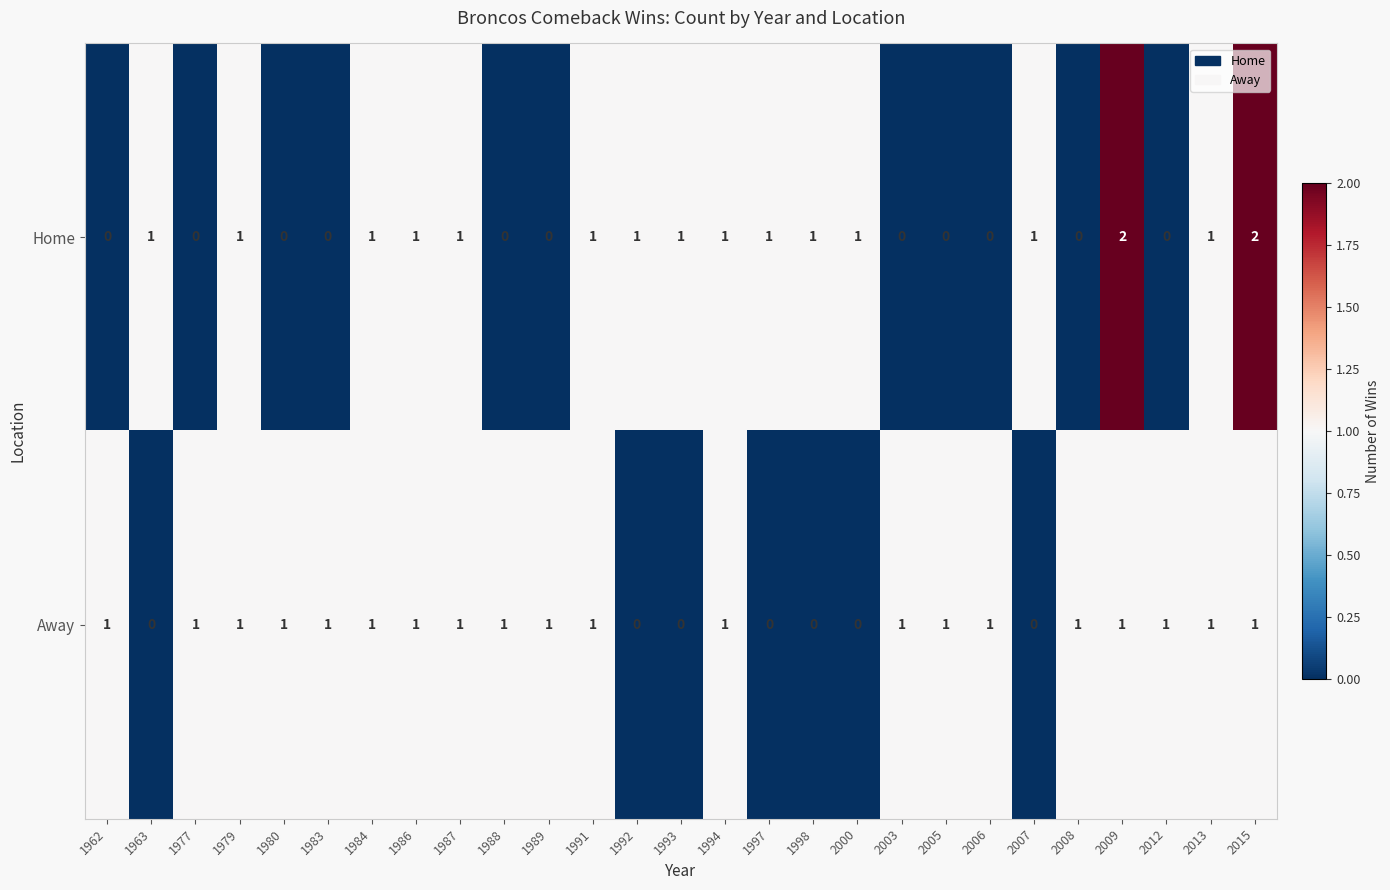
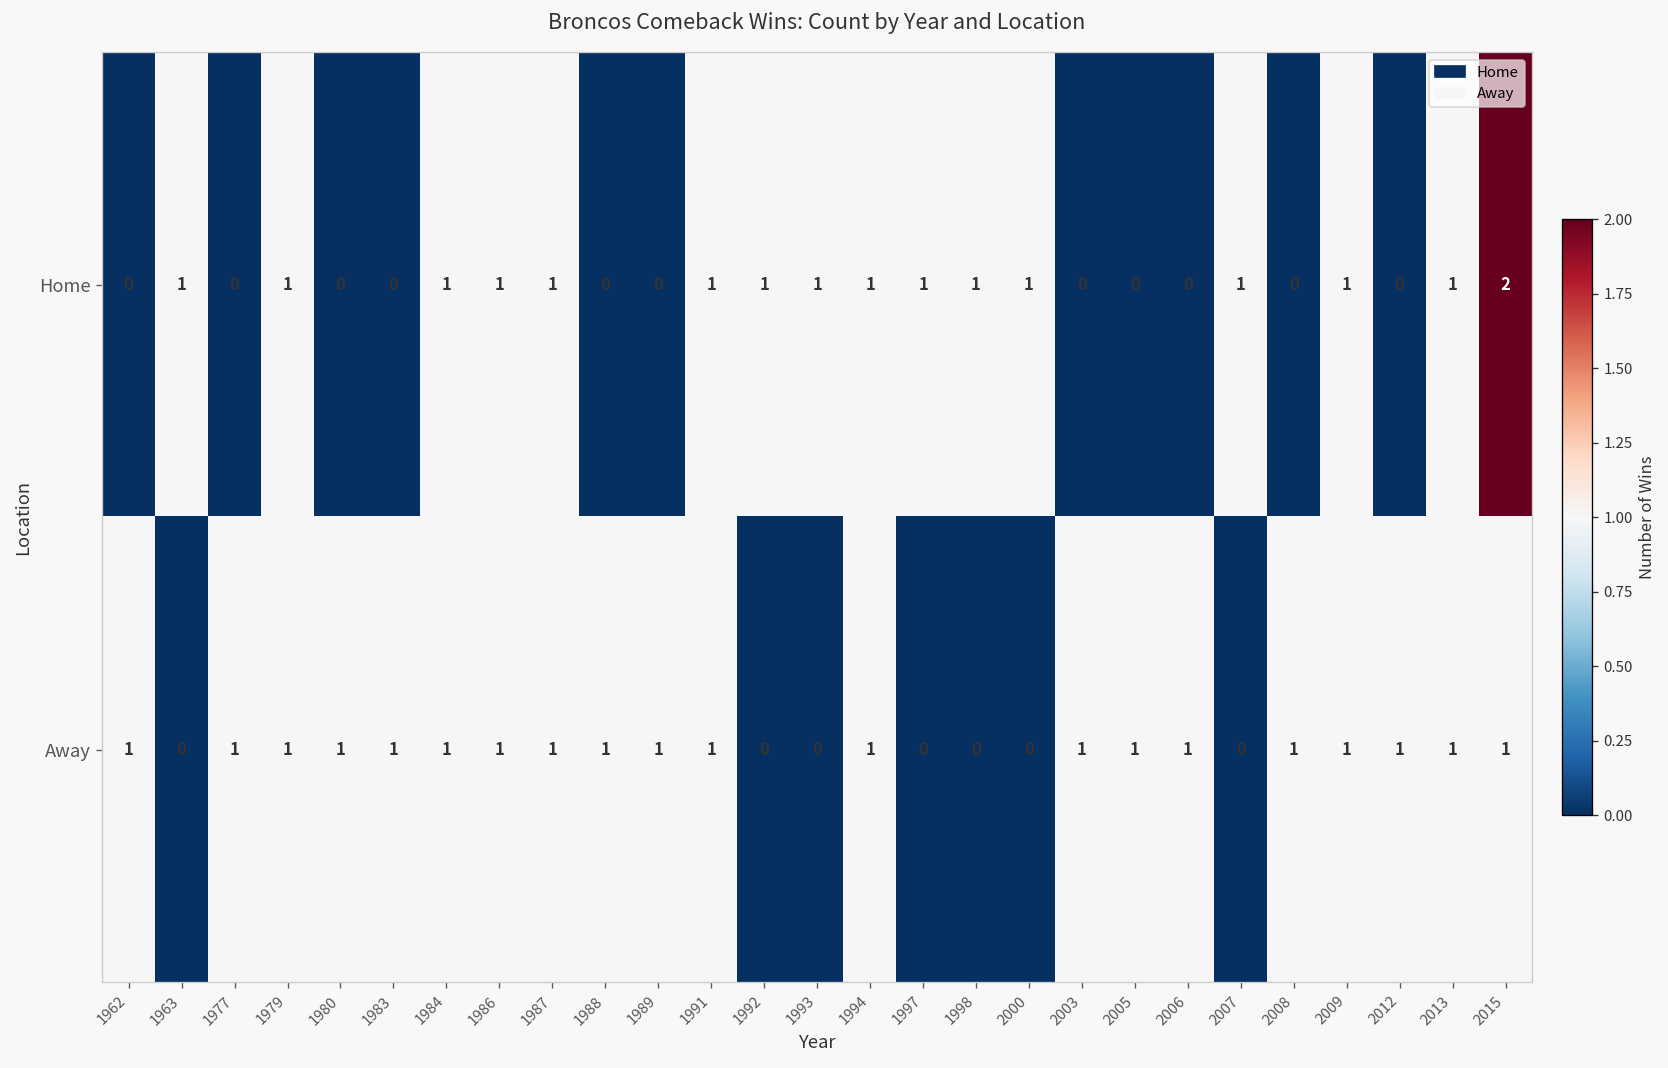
  {
    "Home": {
      "1963": 1,
      "1979": 1,
      "1984": 1,
      "1986": 1,
      "1987": 1,
      "1991": 1,
      "1992": 1,
      "1993": 1,
      "1994": 1,
      "1997": 1,
      "1998": 1,
      "2000": 1,
      "2007": 1,
-     "2009": 2,
+     "2009": 1,
      "2013": 1,
      "2015": 2
    },
    "Away": {
      "1962": 1,
      "1977": 1,
      "1979": 1,
      "1980": 1,
      "1983": 1,
      "1984": 1,
      "1986": 1,
      "1987": 1,
      "1988": 1,
      "1989": 1,
      "1991": 1,
      "1994": 1,
      "2003": 1,
      "2005": 1,
      "2006": 1,
      "2008": 1,
      "2009": 1,
      "2012": 1,
      "2013": 1,
      "2015": 1
    }
  }
